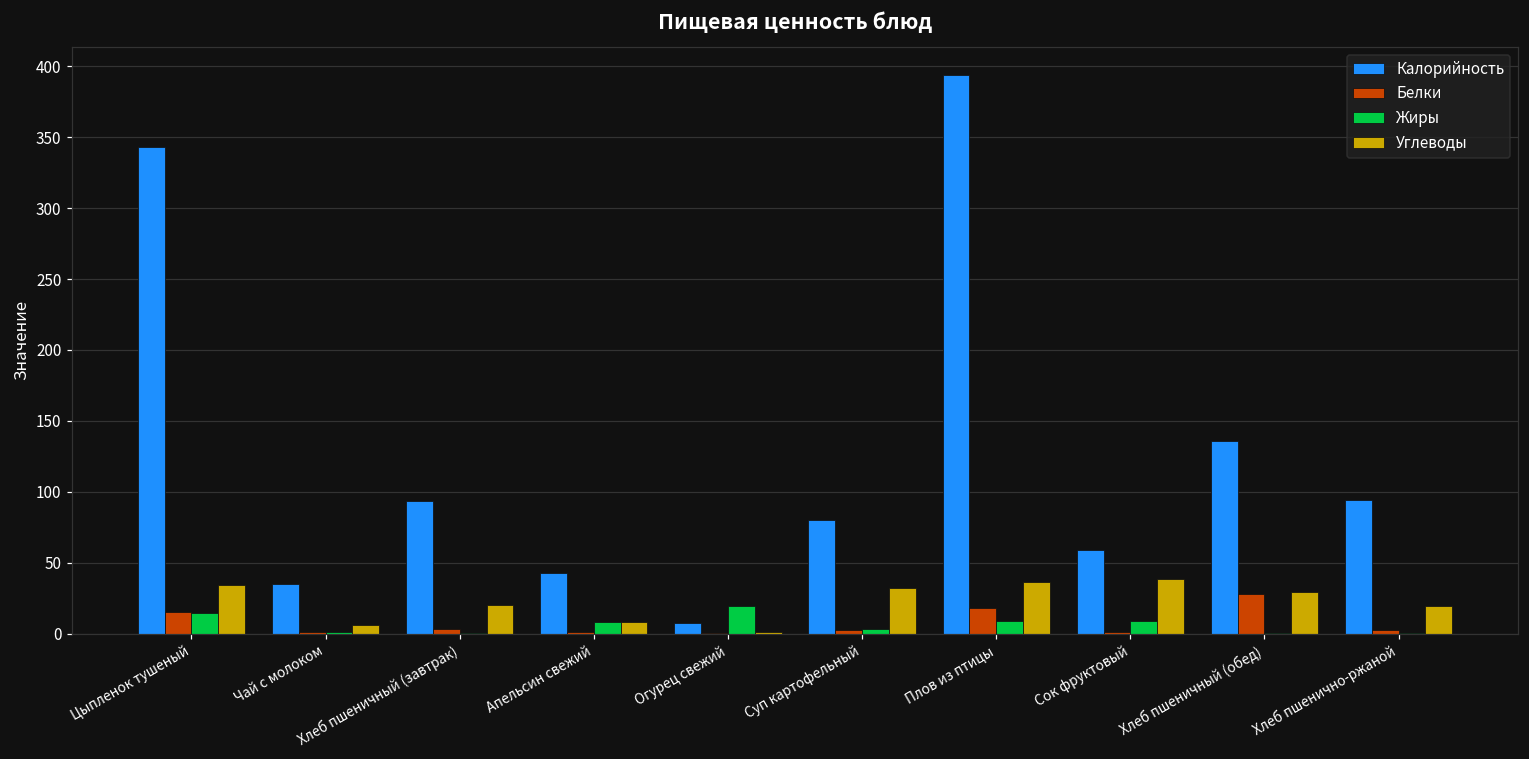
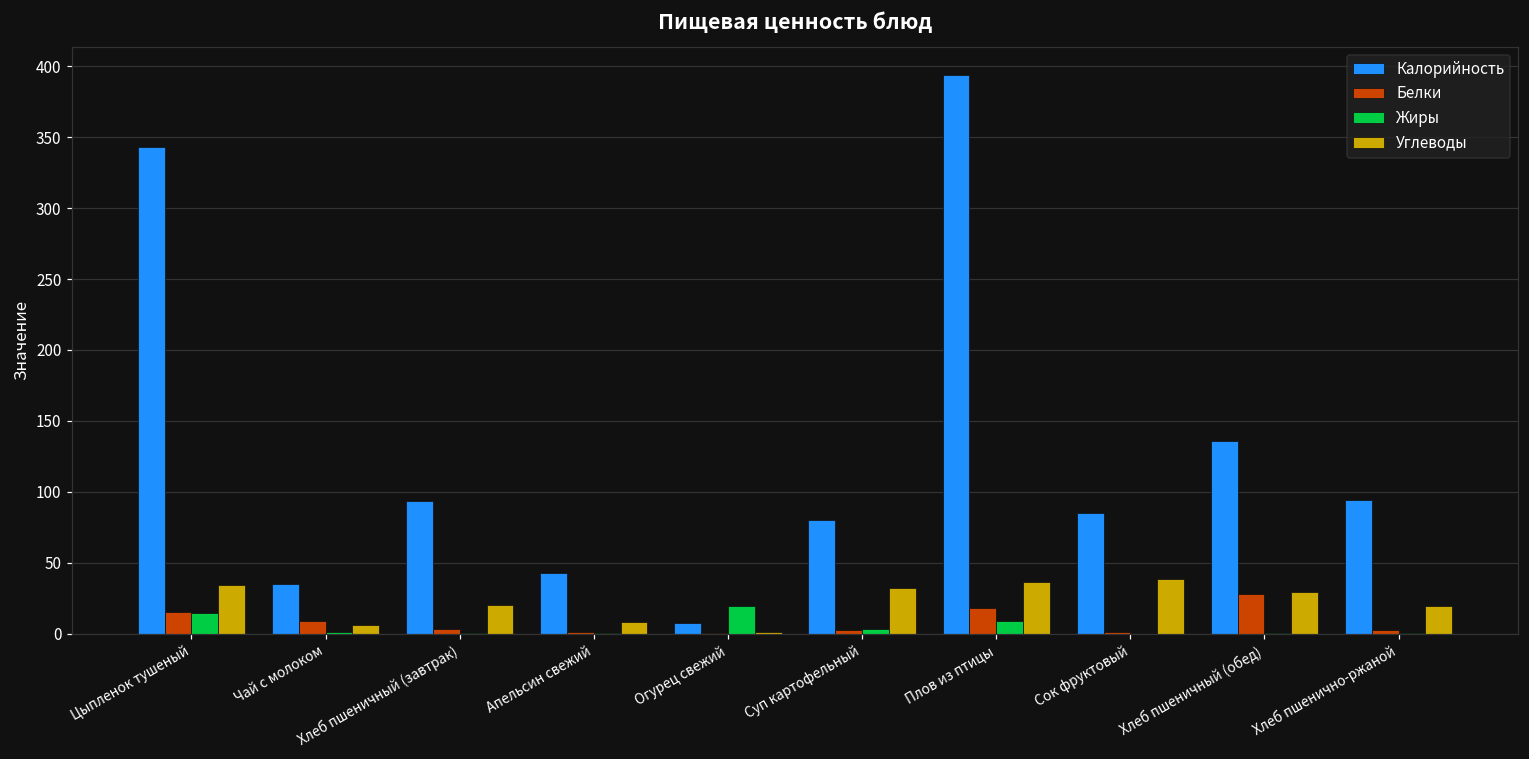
  {
    "Калорийность": {
      "Цыпленок тушеный": 343,
      "Чай с молоком": 35,
      "Хлеб пшеничный (завтрак)": 94,
      "Апельсин свежий": 43,
      "Огурец свежий": 7,
      "Суп картофельный": 80,
      "Плов из птицы": 394,
-     "Сок фруктовый": 59,
+     "Сок фруктовый": 85,
      "Хлеб пшеничный (обед)": 136,
      "Хлеб пшенично-ржаной": 94
    },
    "Белки": {
      "Цыпленок тушеный": 15,
-     "Чай с молоком": 1,
+     "Чай с молоком": 9,
      "Хлеб пшеничный (завтрак)": 3,
      "Суп картофельный": 3,
      "Плов из птицы": 18,
      "Хлеб пшеничный (обед)": 28,
      "Хлеб пшенично-ржаной": 3
    },
    "Жиры": {
      "Цыпленок тушеный": 15,
-     "Апельсин свежий": 8,
+     "Апельсин свежий": 0,
      "Огурец свежий": 20,
      "Суп картофельный": 3,
      "Плов из птицы": 9,
-     "Сок фруктовый": 9
+     "Сок фруктовый": 0
    },
    "Углеводы": {
      "Цыпленок тушеный": 34,
      "Чай с молоком": 6,
      "Хлеб пшеничный (завтрак)": 20,
      "Апельсин свежий": 8,
      "Суп картофельный": 32,
      "Плов из птицы": 37,
      "Сок фруктовый": 38,
      "Хлеб пшеничный (обед)": 30,
      "Хлеб пшенично-ржаной": 20
    }
  }
